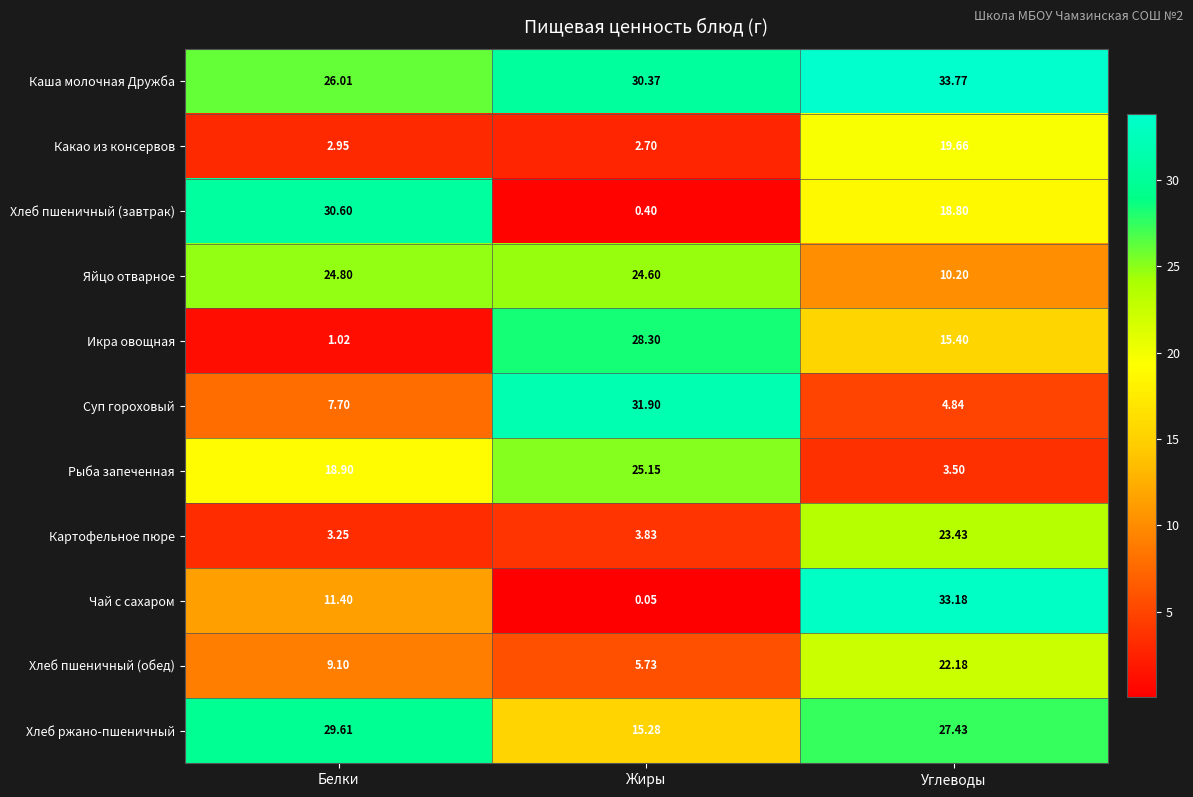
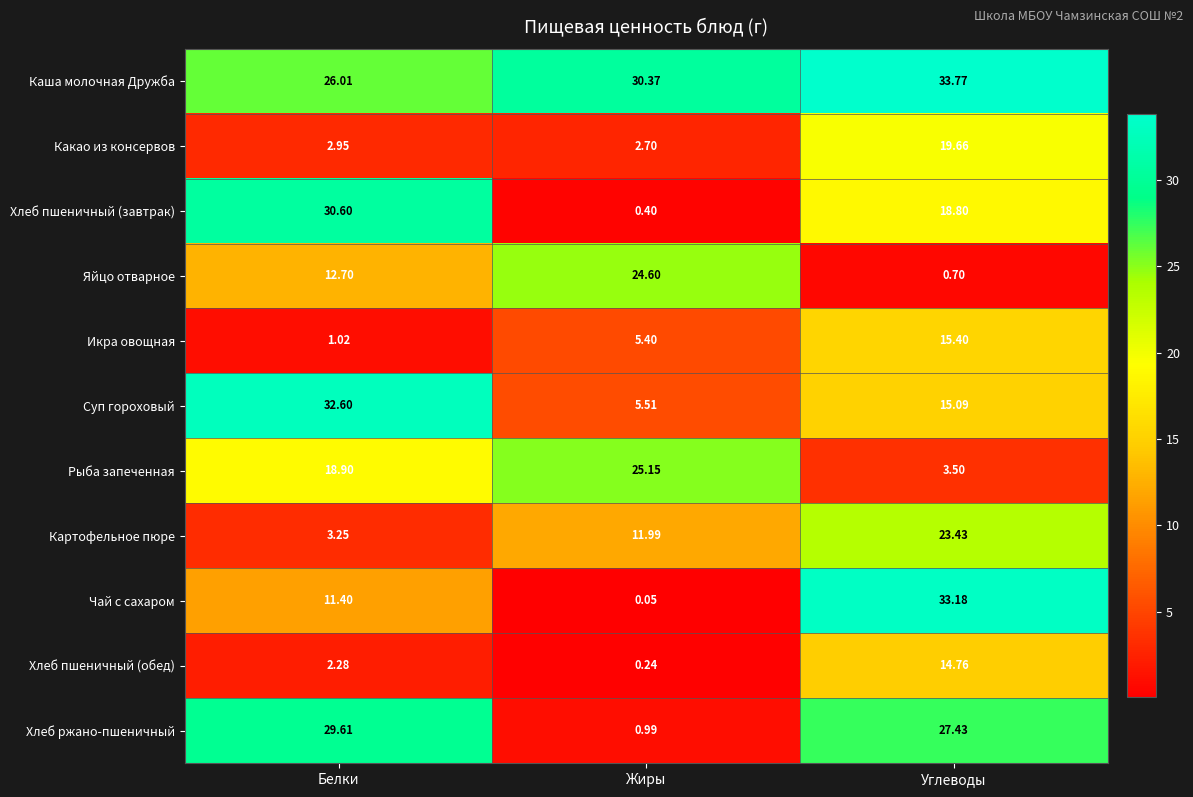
  {
    "Каша молочная Дружба": {
      "Белки": 26.01,
      "Жиры": 30.37,
      "Углеводы": 33.77
    },
    "Какао из консервов": {
      "Белки": 2.95,
      "Жиры": 2.70,
      "Углеводы": 19.66
    },
    "Хлеб пшеничный (завтрак)": {
      "Белки": 30.60,
      "Жиры": 0.40,
      "Углеводы": 18.80
    },
    "Яйцо отварное": {
-     "Белки": 24.80,
+     "Белки": 12.70,
      "Жиры": 24.60,
-     "Углеводы": 10.20
+     "Углеводы": 0.70
    },
    "Икра овощная": {
      "Белки": 1.02,
-     "Жиры": 28.30,
+     "Жиры": 5.40,
      "Углеводы": 15.40
    },
    "Суп гороховый": {
-     "Белки": 7.70,
-     "Жиры": 31.90,
-     "Углеводы": 4.84
+     "Белки": 32.60,
+     "Жиры": 5.51,
+     "Углеводы": 15.09
    },
    "Рыба запеченная": {
      "Белки": 18.90,
      "Жиры": 25.15,
      "Углеводы": 3.50
    },
    "Картофельное пюре": {
      "Белки": 3.25,
-     "Жиры": 3.83,
+     "Жиры": 11.99,
      "Углеводы": 23.43
    },
    "Чай с сахаром": {
      "Белки": 11.40,
      "Жиры": 0.05,
      "Углеводы": 33.18
    },
    "Хлеб пшеничный (обед)": {
-     "Белки": 9.10,
-     "Жиры": 5.73,
-     "Углеводы": 22.18
+     "Белки": 2.28,
+     "Жиры": 0.24,
+     "Углеводы": 14.76
    },
    "Хлеб ржано-пшеничный": {
      "Белки": 29.61,
-     "Жиры": 15.28,
+     "Жиры": 0.99,
      "Углеводы": 27.43
    }
  }
